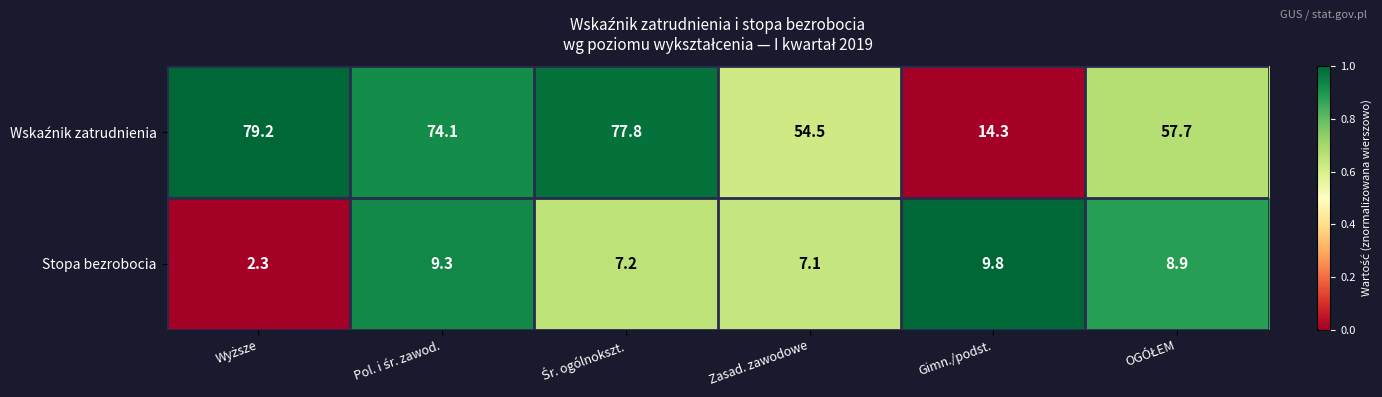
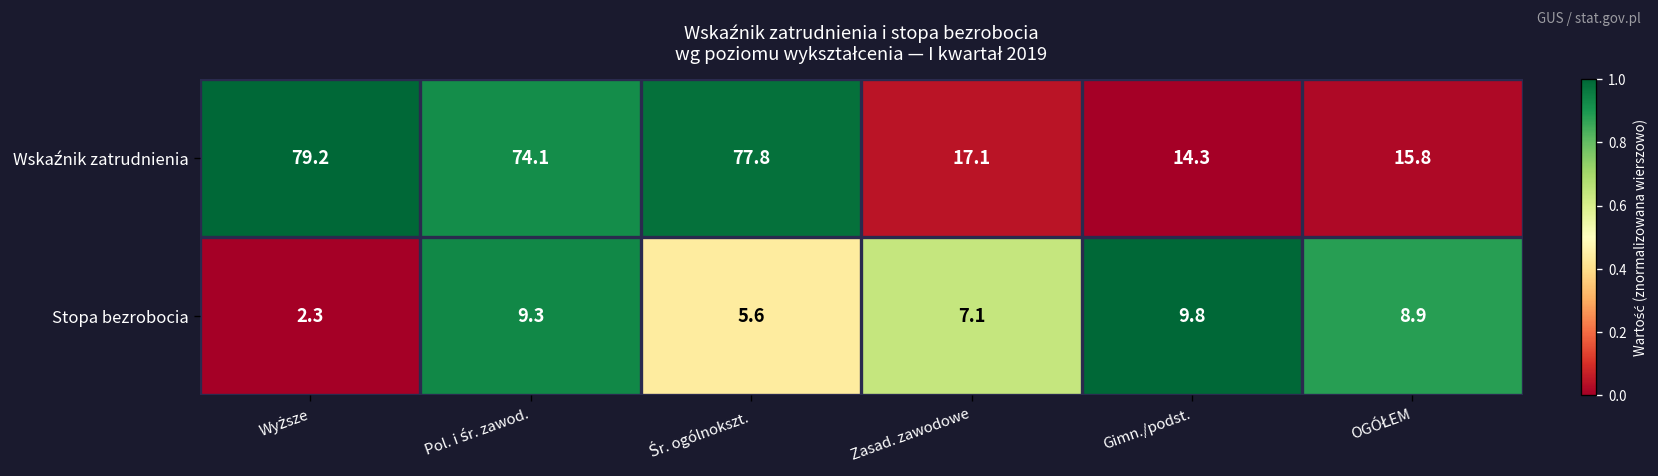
  {
    "Wskaźnik zatrudnienia": {
      "Wyższe": 79.2,
      "Pol. i śr. zawod.": 74.1,
      "Śr. ogólnokszt.": 77.8,
-     "Zasad. zawodowe": 54.5,
+     "Zasad. zawodowe": 17.1,
      "Gimn./podst.": 14.3,
-     "OGÓŁEM": 57.7
+     "OGÓŁEM": 15.8
    },
    "Stopa bezrobocia": {
      "Wyższe": 2.3,
      "Pol. i śr. zawod.": 9.3,
-     "Śr. ogólnokszt.": 7.2,
+     "Śr. ogólnokszt.": 5.6,
      "Zasad. zawodowe": 7.1,
      "Gimn./podst.": 9.8,
      "OGÓŁEM": 8.9
    }
  }
